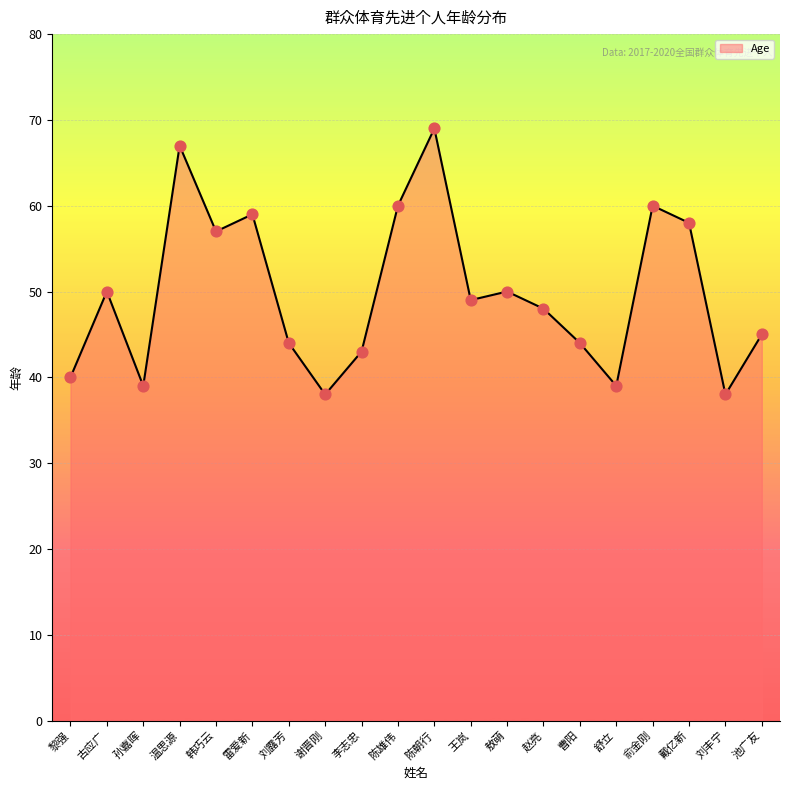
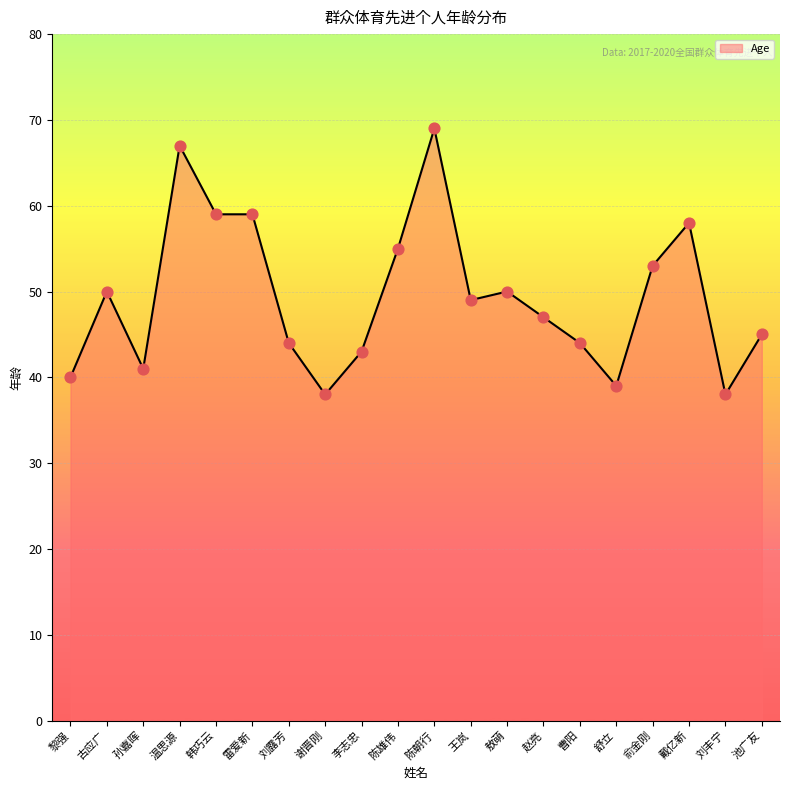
  {
    "黎强": 40,
    "古应广": 50,
-   "孙嘉晖": 39,
+   "孙嘉晖": 41,
    "温思源": 67,
-   "韩巧云": 57,
+   "韩巧云": 59,
    "雷爱新": 59,
    "刘露芳": 44,
    "谢晋刚": 38,
    "李志忠": 43,
-   "陈雄伟": 60,
+   "陈雄伟": 55,
    "陈朝行": 69,
    "王岚": 49,
    "敖萌": 50,
-   "赵亮": 48,
+   "赵亮": 47,
    "曹阳": 44,
    "舒立": 39,
-   "俞金刚": 60,
+   "俞金刚": 53,
    "戴亿新": 58,
    "刘丰宁": 38,
    "池广友": 45
  }
